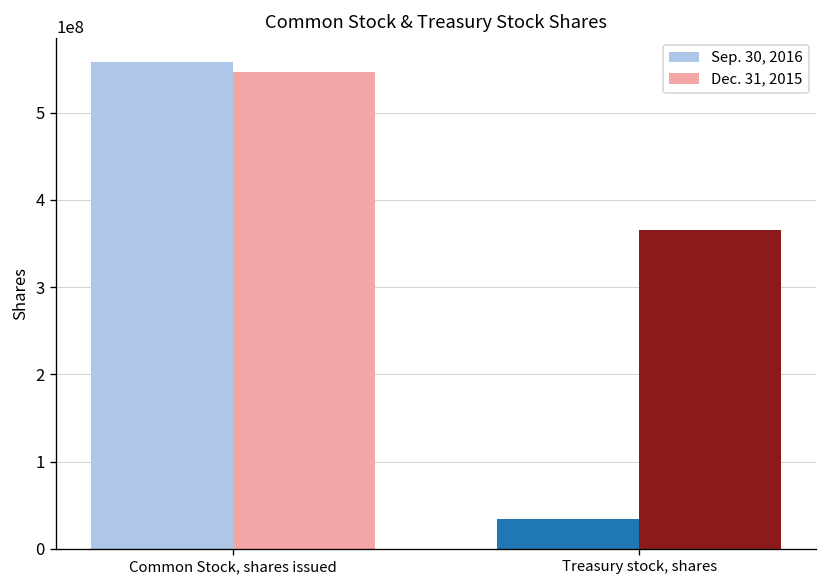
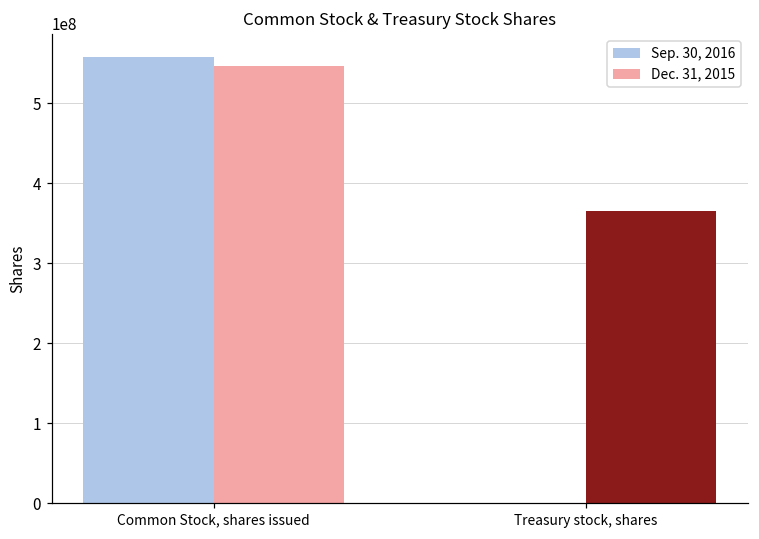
  {
    "Sep. 30, 2016": {
      "Common Stock, shares issued": 560000000,
-     "Treasury stock, shares": 30000000
+     "Treasury stock, shares": 0
    },
    "Dec. 31, 2015": {
      "Common Stock, shares issued": 550000000,
      "Treasury stock, shares": 370000000
    }
  }
